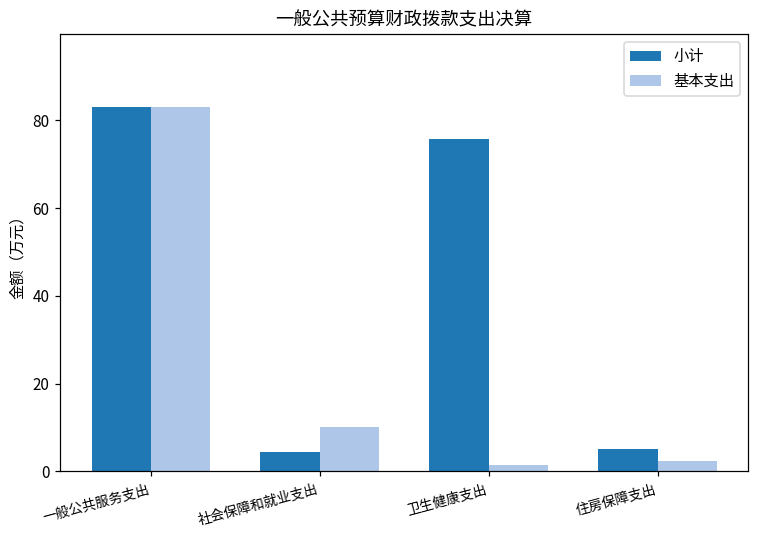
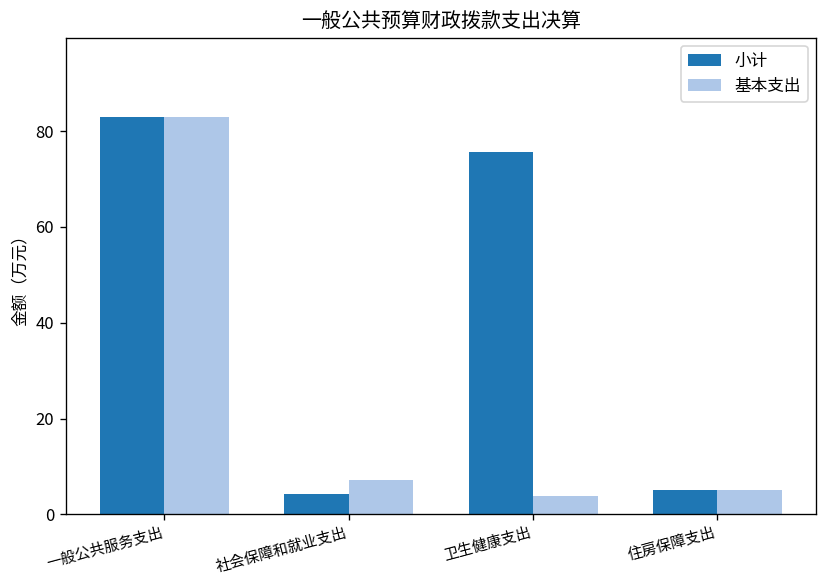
  {
    "小计": {
      "一般公共服务支出": 83,
      "社会保障和就业支出": 4,
      "卫生健康支出": 76,
      "住房保障支出": 5
    },
    "基本支出": {
      "一般公共服务支出": 83,
-     "社会保障和就业支出": 10,
-     "卫生健康支出": 1,
-     "住房保障支出": 2
+     "社会保障和就业支出": 7,
+     "卫生健康支出": 4,
+     "住房保障支出": 5
    }
  }
